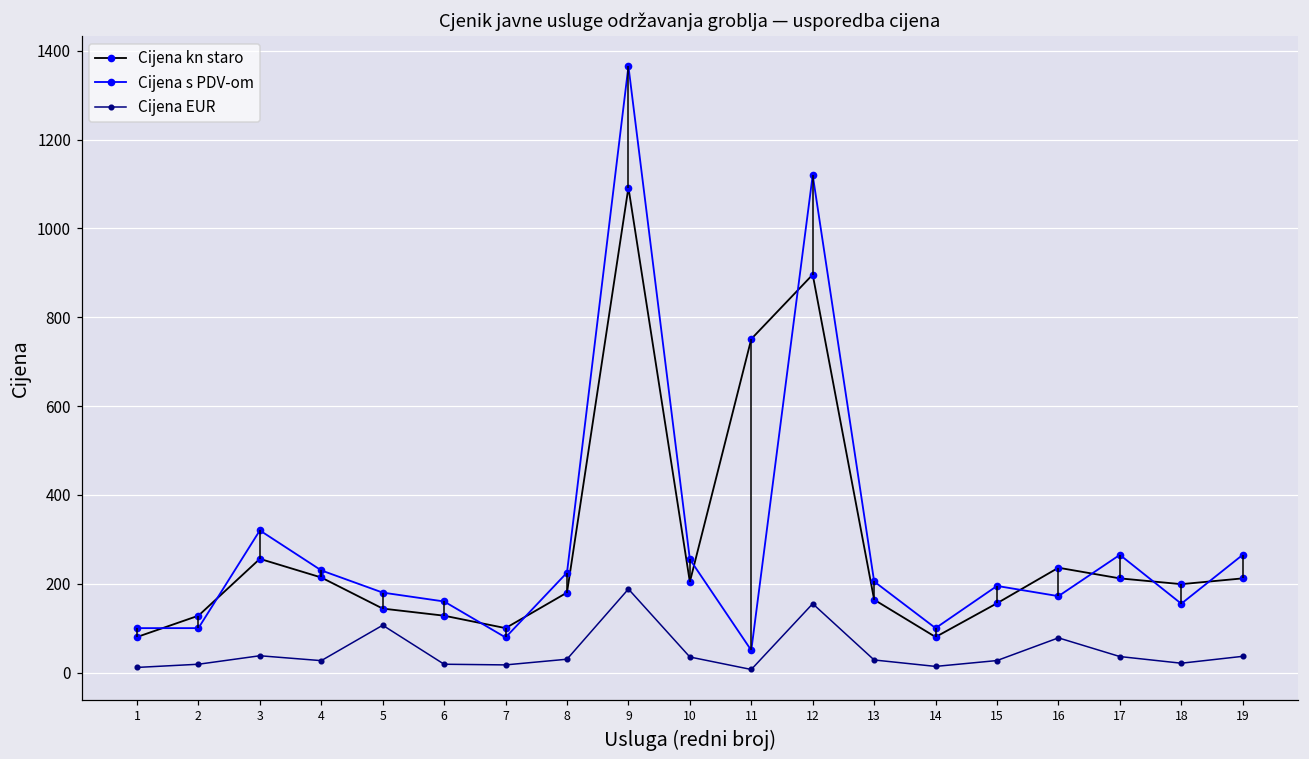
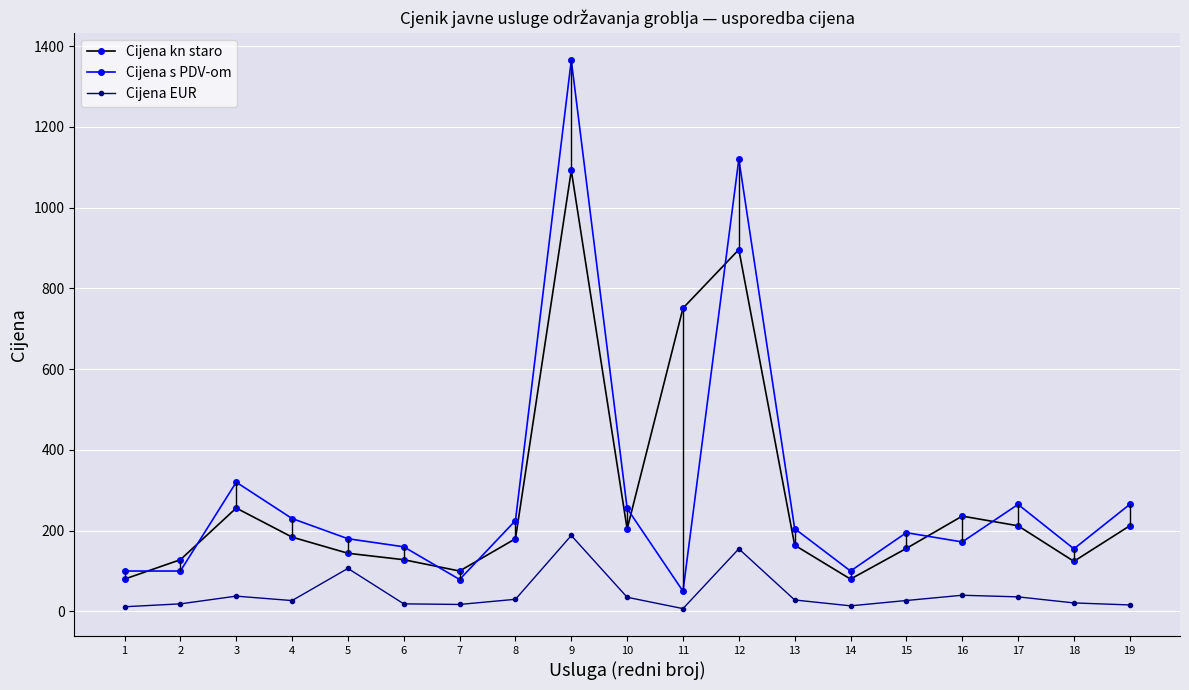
  {
    "Cijena kn staro": {
      "1": 80,
      "2": 130,
      "3": 260,
-     "4": 210,
+     "4": 180,
      "5": 140,
      "6": 130,
      "7": 100,
      "8": 180,
      "9": 1090,
      "10": 200,
      "11": 750,
      "12": 900,
      "13": 160,
      "14": 80,
      "15": 160,
      "16": 240,
      "17": 210,
-     "18": 200,
+     "18": 120,
      "19": 210
    },
    "Cijena s PDV-om": {
      "1": 100,
      "2": 100,
      "3": 320,
      "4": 230,
      "5": 180,
      "6": 160,
      "7": 80,
      "8": 230,
      "9": 1370,
      "10": 260,
      "11": 50,
      "12": 1120,
      "13": 210,
      "14": 100,
      "15": 200,
      "16": 170,
      "17": 270,
      "18": 160,
      "19": 270
    },
    "Cijena EUR": {
      "1": 10,
      "2": 20,
      "3": 40,
      "4": 30,
      "5": 110,
      "6": 20,
      "7": 20,
      "8": 30,
      "9": 190,
      "10": 40,
      "11": 10,
      "12": 160,
      "13": 30,
      "14": 10,
      "15": 30,
-     "16": 80,
+     "16": 40,
      "17": 40,
      "18": 20,
-     "19": 40
+     "19": 20
    }
  }
